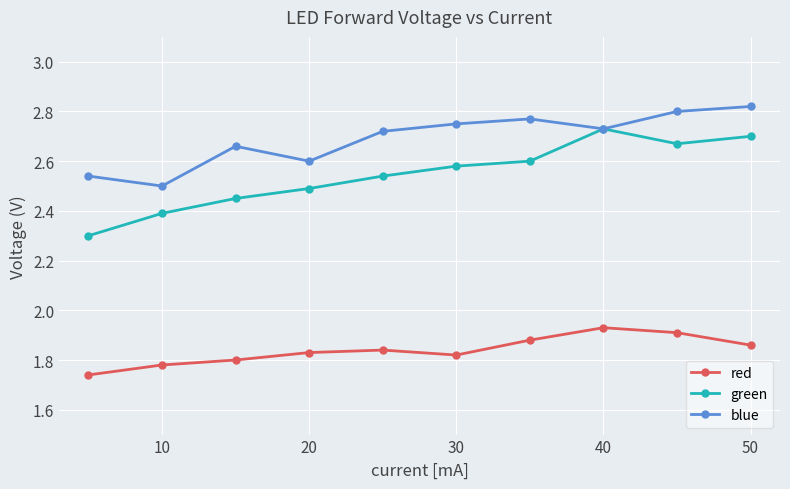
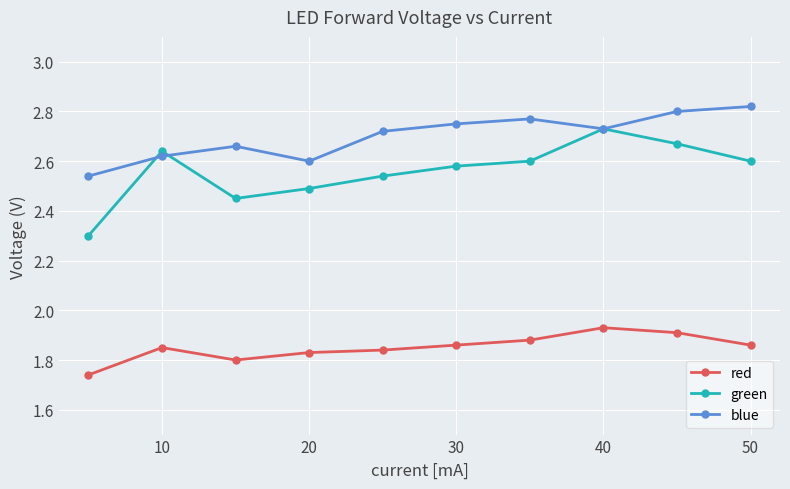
  {
    "red": {
-     "10": 1.78,
+     "10": 1.85,
      "20": 1.83,
-     "30": 1.82,
+     "30": 1.86,
      "40": 1.93,
      "50": 1.86
    },
    "green": {
-     "10": 2.39,
+     "10": 2.64,
      "20": 2.49,
      "30": 2.58,
-     "50": 2.7
+     "50": 2.6
    },
    "blue": {
-     "10": 2.50,
+     "10": 2.62,
      "20": 2.60,
      "30": 2.75,
      "50": 2.82
    }
  }
